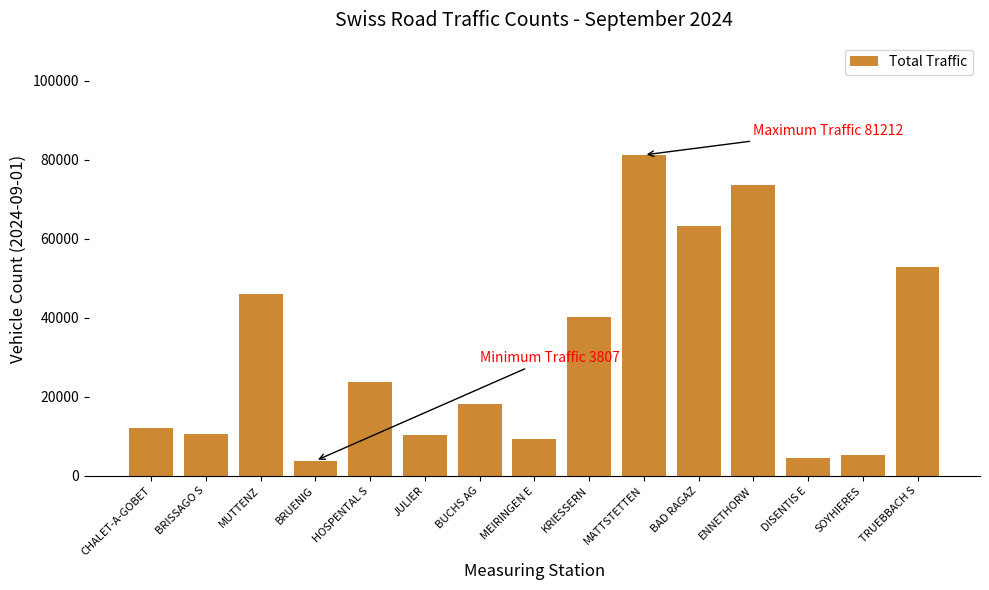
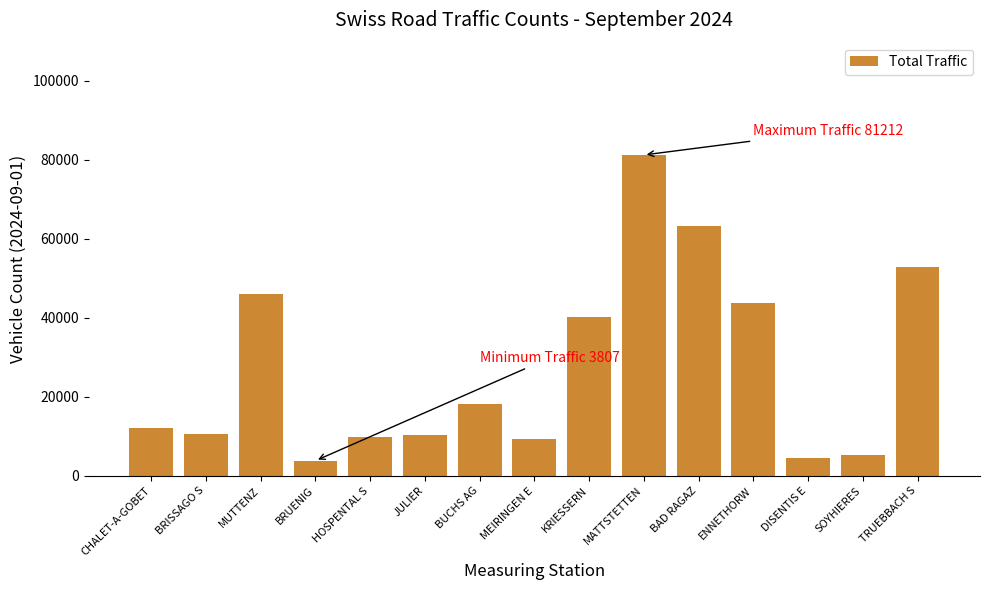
  {
    "CHALET-A-GOBET": 12000,
    "BRISSAGO S": 10000,
    "MUTTENZ": 46000,
-   "HOSPENTAL S": 24000,
+   "HOSPENTAL S": 10000,
    "JULIER": 10000,
    "MEIRINGEN E": 9000,
    "KRIESSERN": 40000,
    "BAD RAGAZ": 63000,
-   "ENNETHORW": 74000,
+   "ENNETHORW": 44000,
    "DISENTIS E": 4000,
    "SOYHIERES": 5000,
    "TRUEBBACH S": 53000
  }
